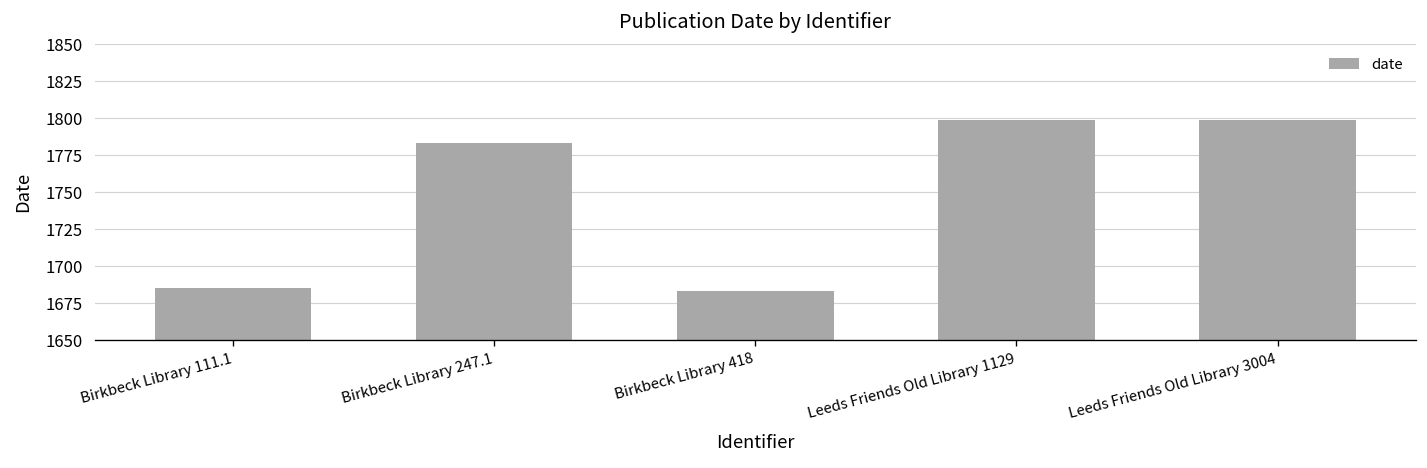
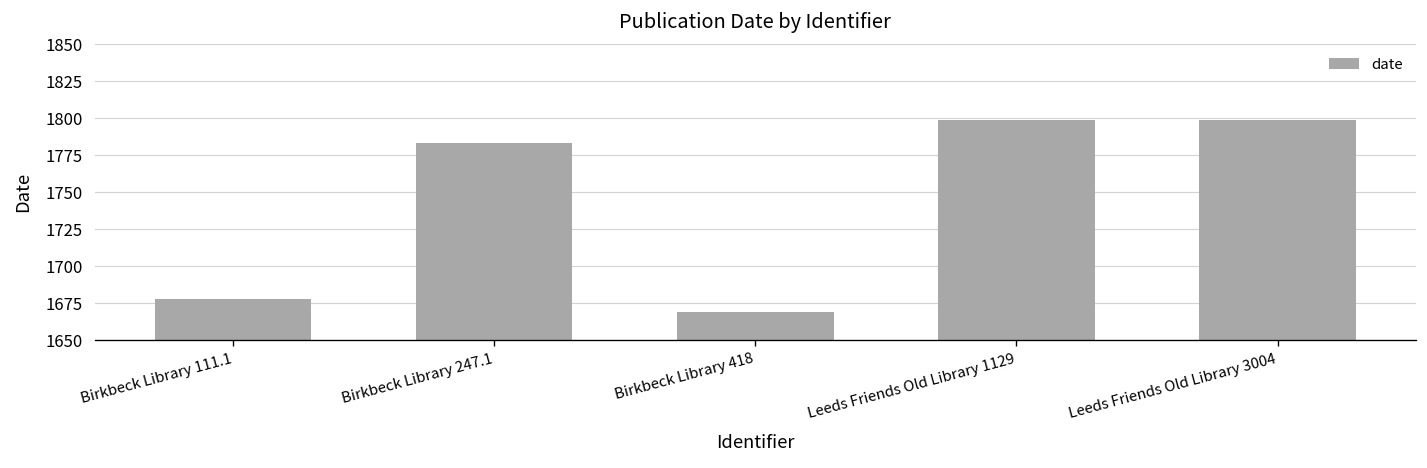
  {
-   "Birkbeck Library 111.1": 1685,
+   "Birkbeck Library 111.1": 1678,
    "Birkbeck Library 247.1": 1783,
-   "Birkbeck Library 418": 1683,
+   "Birkbeck Library 418": 1669,
    "Leeds Friends Old Library 1129": 1799,
    "Leeds Friends Old Library 3004": 1799
  }
